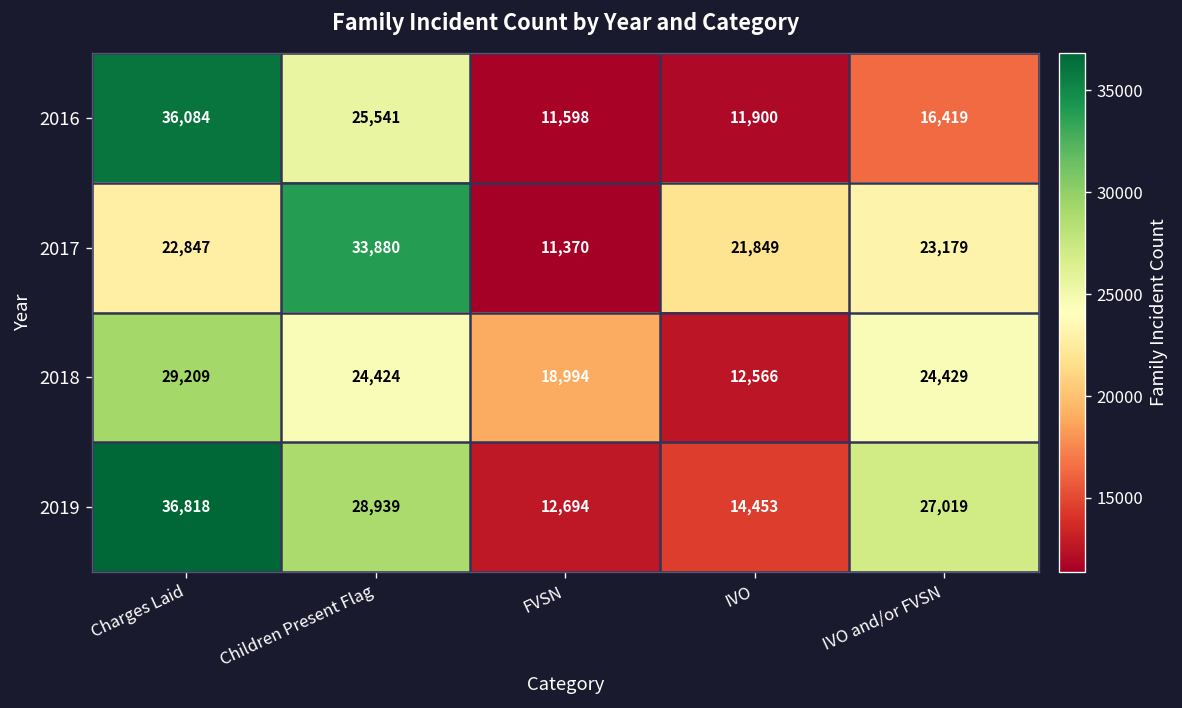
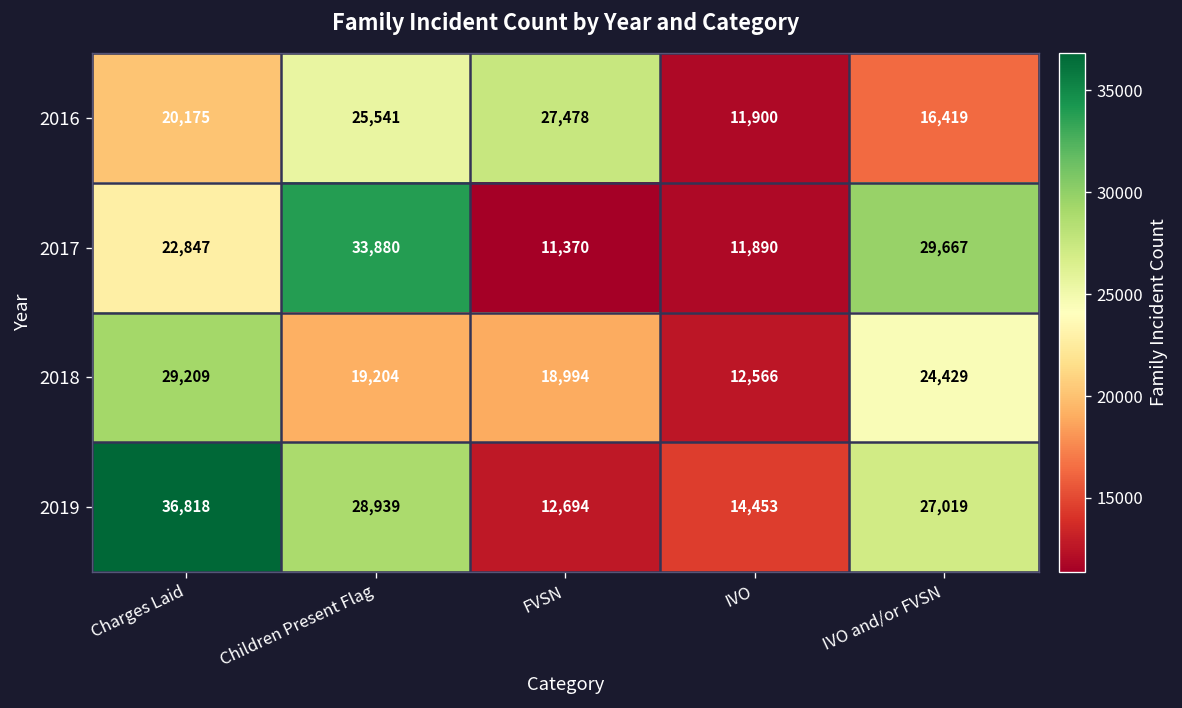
  {
    "2016": {
-     "Charges Laid": "36,084",
+     "Charges Laid": "20,175",
      "Children Present Flag": "25,541",
-     "FVSN": "11,598",
+     "FVSN": "27,478",
      "IVO": "11,900",
      "IVO and/or FVSN": "16,419"
    },
    "2017": {
      "Charges Laid": "22,847",
      "Children Present Flag": "33,880",
      "FVSN": "11,370",
-     "IVO": "21,849",
-     "IVO and/or FVSN": "23,179"
+     "IVO": "11,890",
+     "IVO and/or FVSN": "29,667"
    },
    "2018": {
      "Charges Laid": "29,209",
-     "Children Present Flag": "24,424",
+     "Children Present Flag": "19,204",
      "FVSN": "18,994",
      "IVO": "12,566",
      "IVO and/or FVSN": "24,429"
    },
    "2019": {
      "Charges Laid": "36,818",
      "Children Present Flag": "28,939",
      "FVSN": "12,694",
      "IVO": "14,453",
      "IVO and/or FVSN": "27,019"
    }
  }
